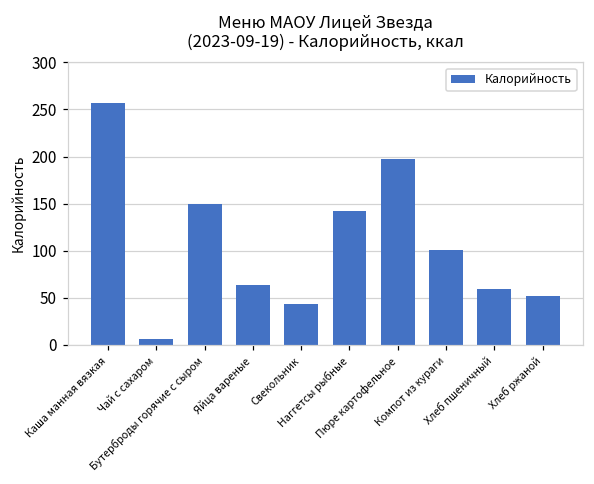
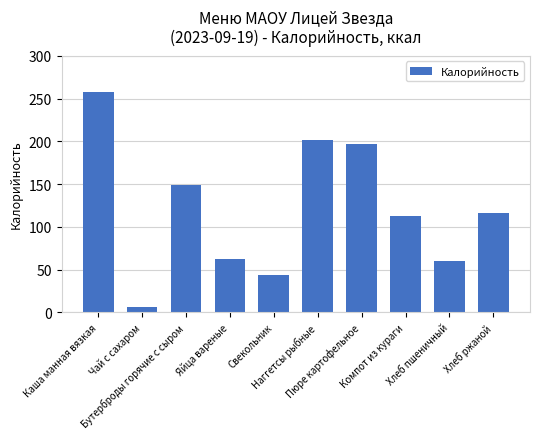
  {
    "Каша манная вязкая": 260,
    "Чай с сахаром": 10,
    "Бутерброды горячие с сыром": 150,
    "Яйца вареные": 60,
    "Свекольник": 40,
-   "Наггетсы рыбные": 140,
+   "Наггетсы рыбные": 200,
    "Пюре картофельное": 200,
-   "Компот из кураги": 100,
+   "Компот из кураги": 110,
    "Хлеб пшеничный": 60,
-   "Хлеб ржаной": 50
+   "Хлеб ржаной": 120
  }
